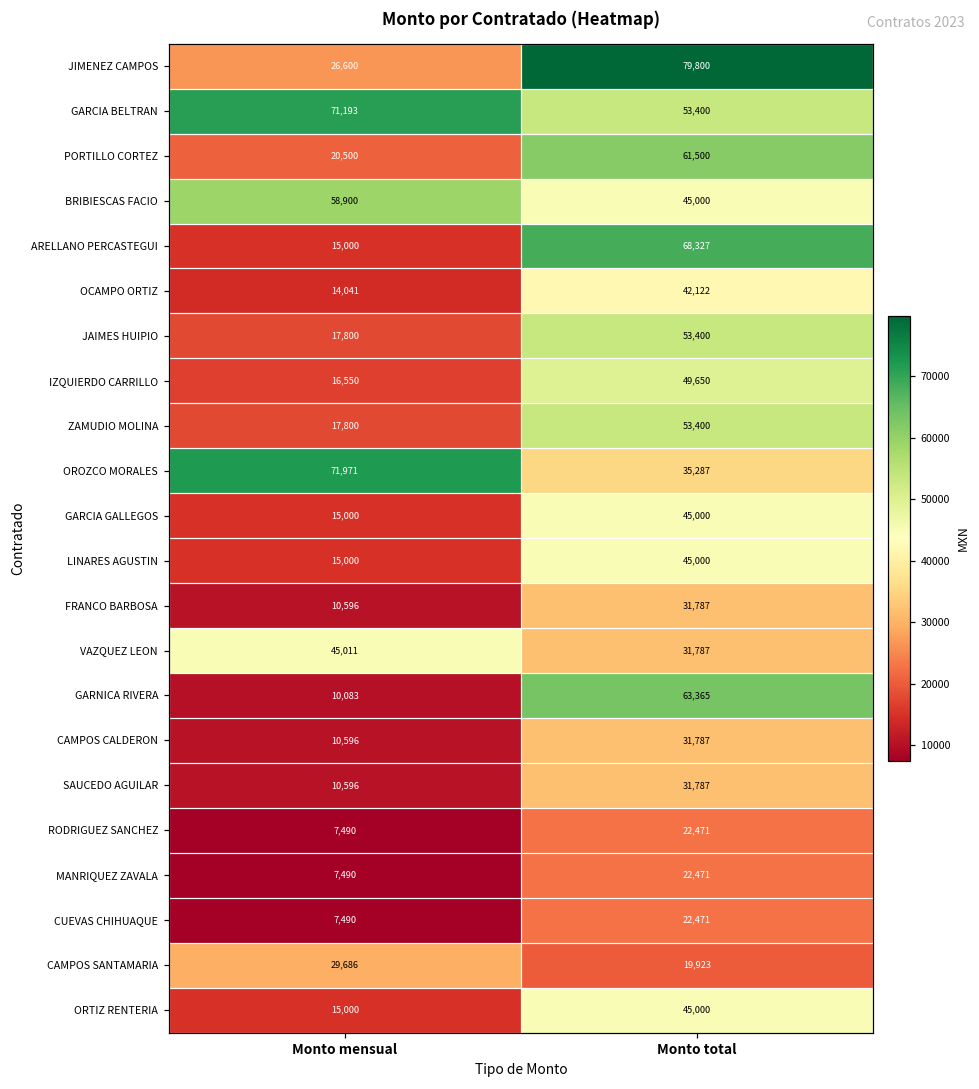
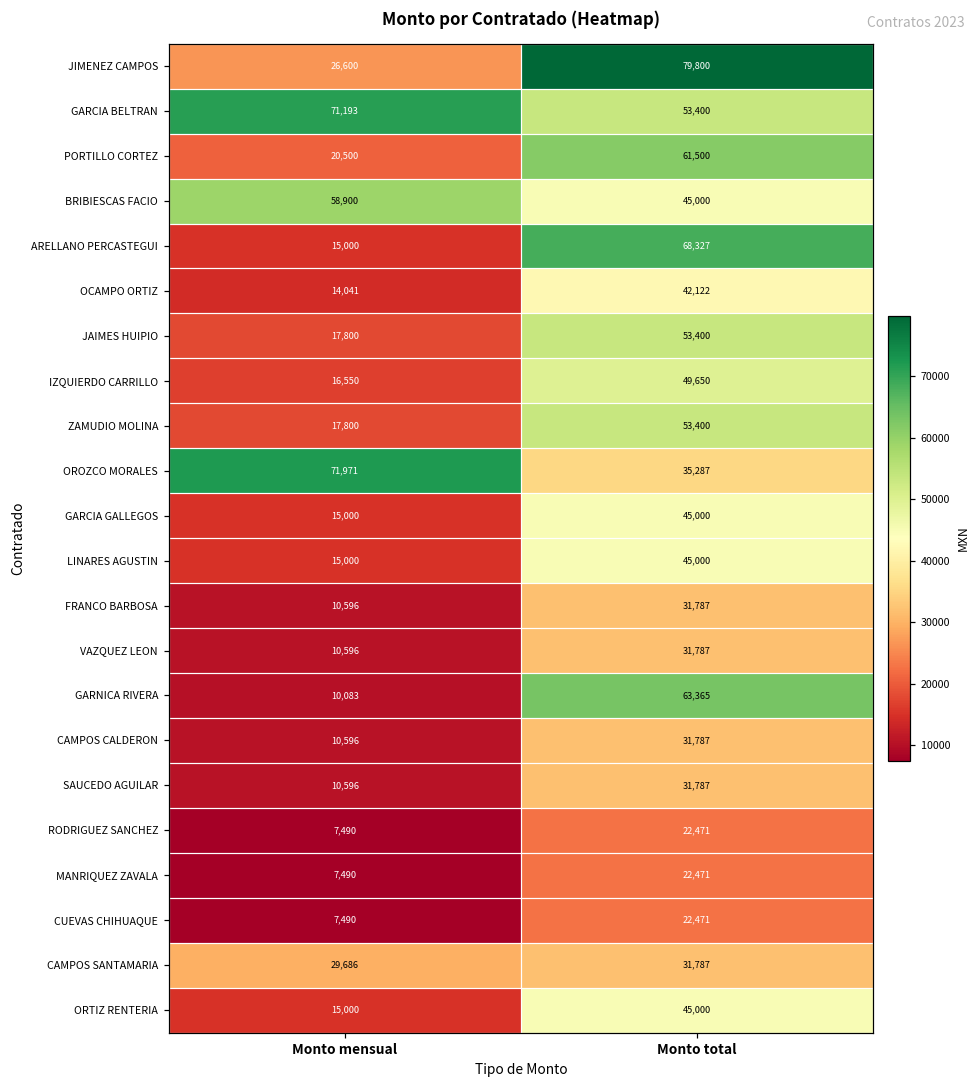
  {
    "JIMENEZ CAMPOS": {
      "Monto mensual": "26,600",
      "Monto total": "79,800"
    },
    "GARCIA BELTRAN": {
      "Monto mensual": "71,193",
      "Monto total": "53,400"
    },
    "PORTILLO CORTEZ": {
      "Monto mensual": "20,500",
      "Monto total": "61,500"
    },
    "BRIBIESCAS FACIO": {
      "Monto mensual": "58,900",
      "Monto total": "45,000"
    },
    "ARELLANO PERCASTEGUI": {
      "Monto mensual": "15,000",
      "Monto total": "68,327"
    },
    "OCAMPO ORTIZ": {
      "Monto mensual": "14,041",
      "Monto total": "42,122"
    },
    "JAIMES HUIPIO": {
      "Monto mensual": "17,800",
      "Monto total": "53,400"
    },
    "IZQUIERDO CARRILLO": {
      "Monto mensual": "16,550",
      "Monto total": "49,650"
    },
    "ZAMUDIO MOLINA": {
      "Monto mensual": "17,800",
      "Monto total": "53,400"
    },
    "OROZCO MORALES": {
      "Monto mensual": "71,971",
      "Monto total": "35,287"
    },
    "GARCIA GALLEGOS": {
      "Monto mensual": "15,000",
      "Monto total": "45,000"
    },
    "LINARES AGUSTIN": {
      "Monto mensual": "15,000",
      "Monto total": "45,000"
    },
    "FRANCO BARBOSA": {
      "Monto mensual": "10,596",
      "Monto total": "31,787"
    },
    "VAZQUEZ LEON": {
-     "Monto mensual": "45,011",
+     "Monto mensual": "10,596",
      "Monto total": "31,787"
    },
    "GARNICA RIVERA": {
      "Monto mensual": "10,083",
      "Monto total": "63,365"
    },
    "CAMPOS CALDERON": {
      "Monto mensual": "10,596",
      "Monto total": "31,787"
    },
    "SAUCEDO AGUILAR": {
      "Monto mensual": "10,596",
      "Monto total": "31,787"
    },
    "RODRIGUEZ SANCHEZ": {
      "Monto mensual": "7,490",
      "Monto total": "22,471"
    },
    "MANRIQUEZ ZAVALA": {
      "Monto mensual": "7,490",
      "Monto total": "22,471"
    },
    "CUEVAS CHIHUAQUE": {
      "Monto mensual": "7,490",
      "Monto total": "22,471"
    },
    "CAMPOS SANTAMARIA": {
      "Monto mensual": "29,686",
-     "Monto total": "19,923"
+     "Monto total": "31,787"
    },
    "ORTIZ RENTERIA": {
      "Monto mensual": "15,000",
      "Monto total": "45,000"
    }
  }
